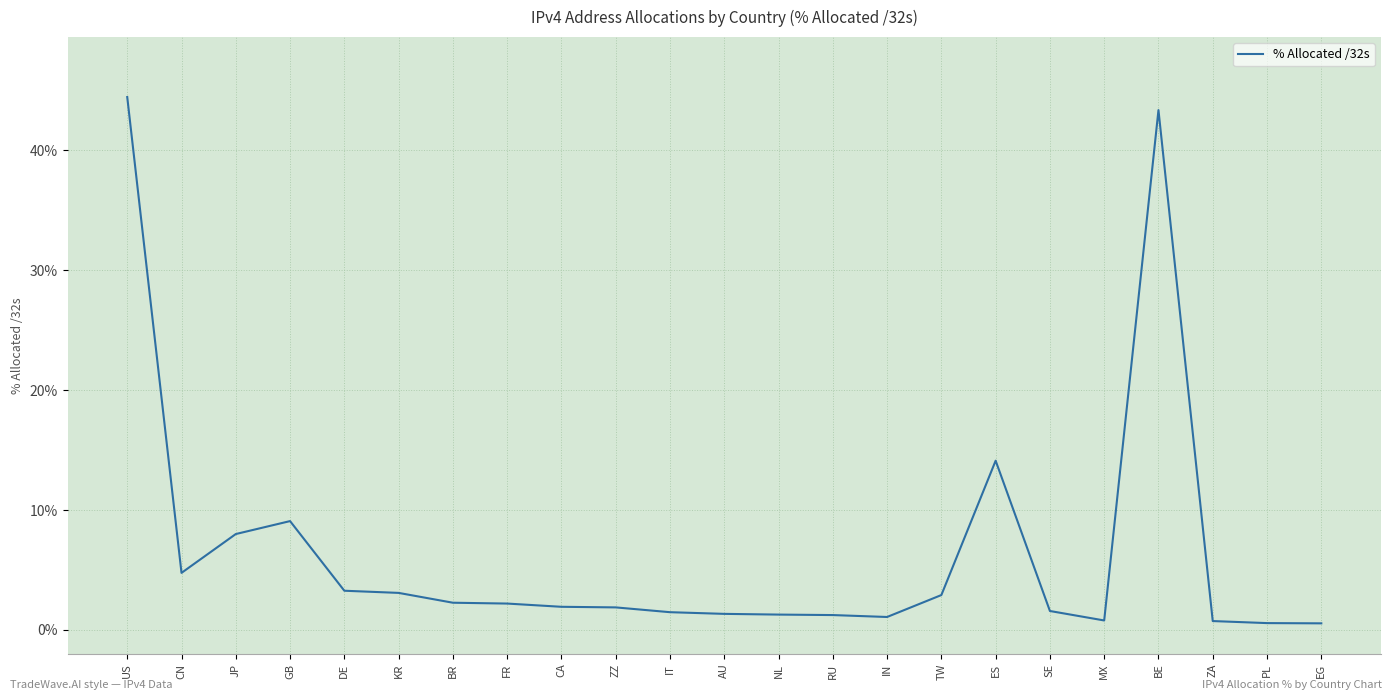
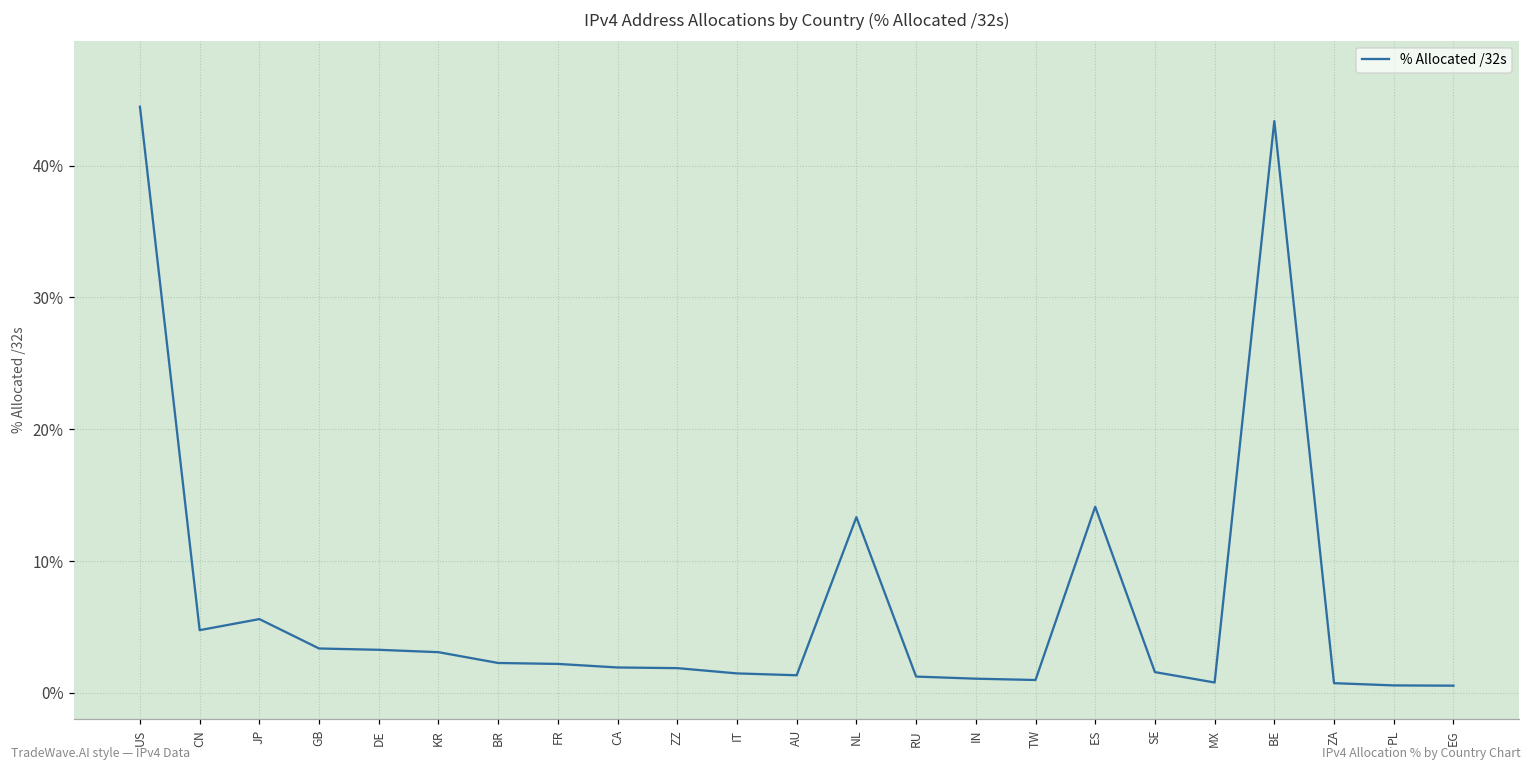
  {
    "US": "44.5%",
    "CN": "4.8%",
-   "JP": "8.0%",
-   "GB": "9.1%",
+   "JP": "5.6%",
+   "GB": "3.4%",
    "DE": "3.3%",
    "KR": "3.1%",
    "BR": "2.3%",
    "FR": "2.2%",
    "CA": "1.9%",
    "ZZ": "1.9%",
    "IT": "1.5%",
    "AU": "1.3%",
-   "NL": "1.3%",
+   "NL": "13.3%",
    "RU": "1.2%",
    "IN": "1.1%",
-   "TW": "2.9%",
+   "TW": "1.0%",
    "ES": "14.1%",
    "SE": "1.6%",
    "MX": "0.8%",
    "BE": "43.4%",
    "ZA": "0.7%",
    "PL": "0.6%",
    "EG": "0.6%"
  }
